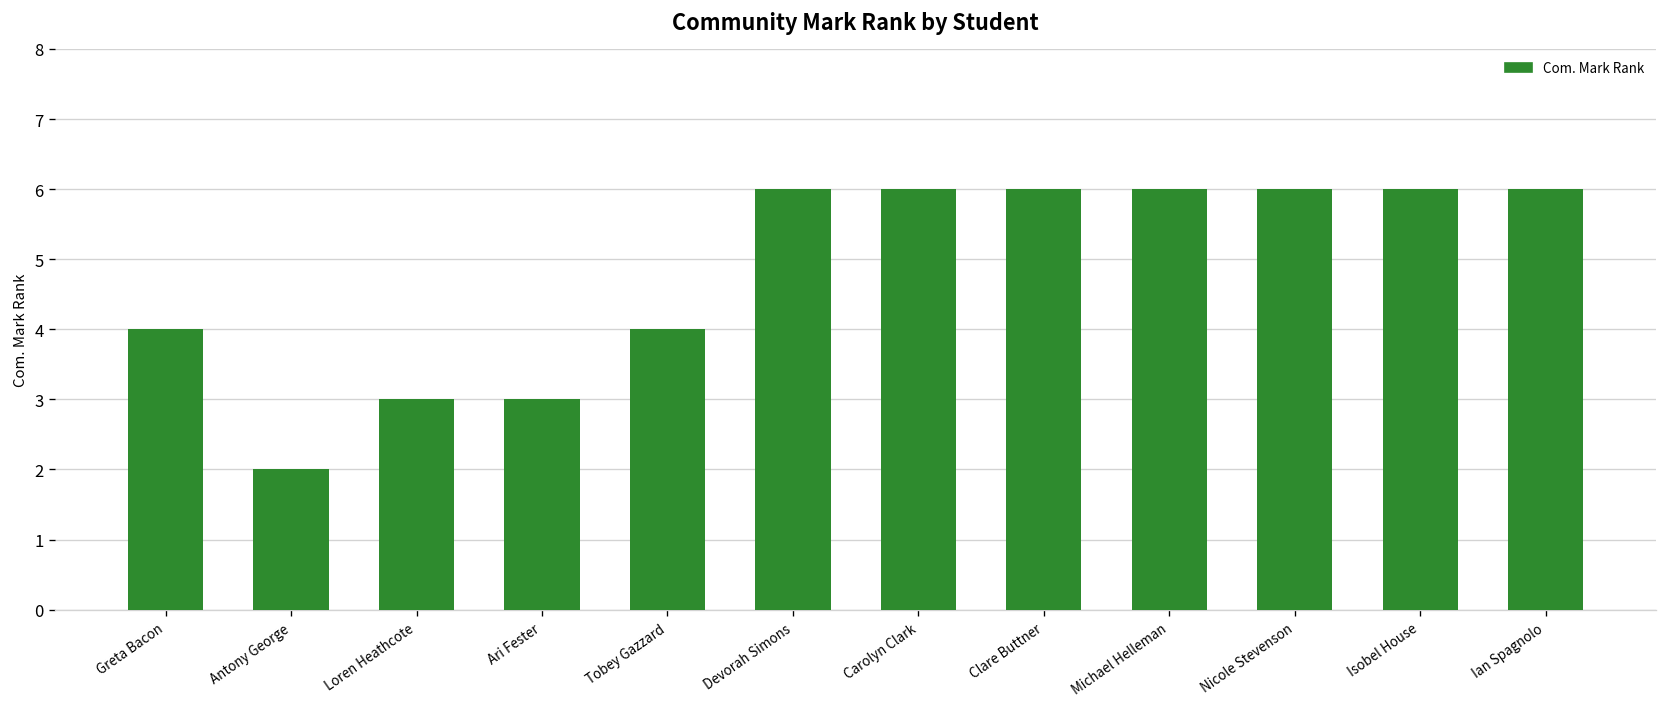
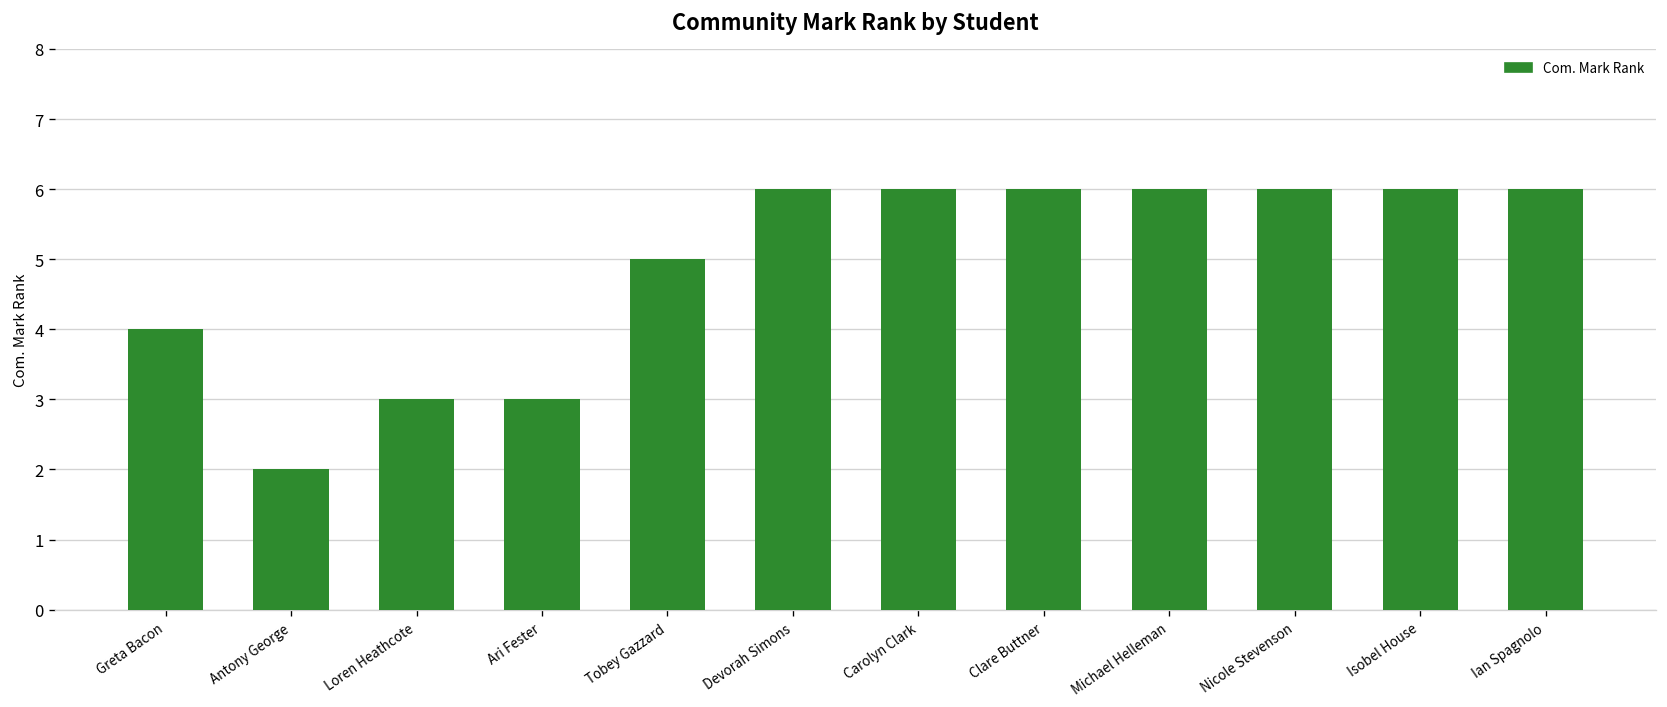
  {
    "Greta Bacon": 4,
    "Antony George": 2,
    "Loren Heathcote": 3,
    "Ari Fester": 3,
-   "Tobey Gazzard": 4,
+   "Tobey Gazzard": 5,
    "Devorah Simons": 6,
    "Carolyn Clark": 6,
    "Clare Buttner": 6,
    "Michael Helleman": 6,
    "Nicole Stevenson": 6,
    "Isobel House": 6,
    "Ian Spagnolo": 6
  }
